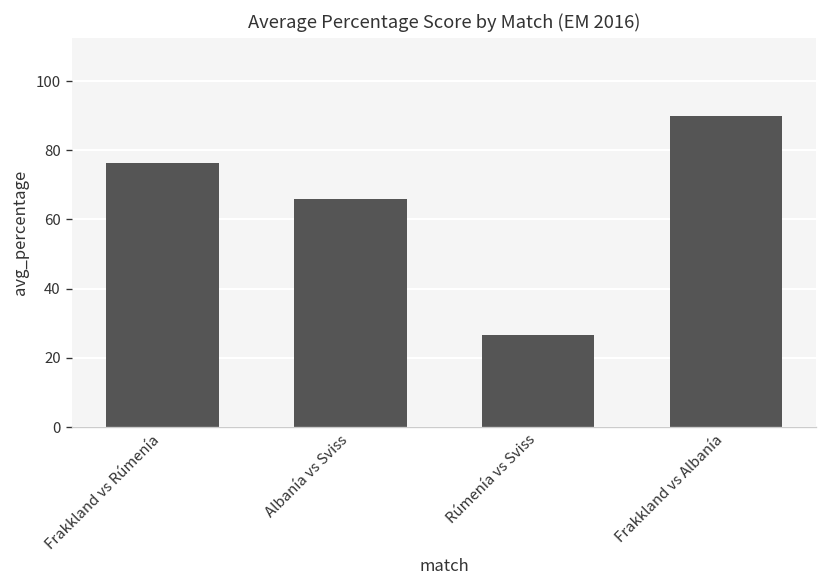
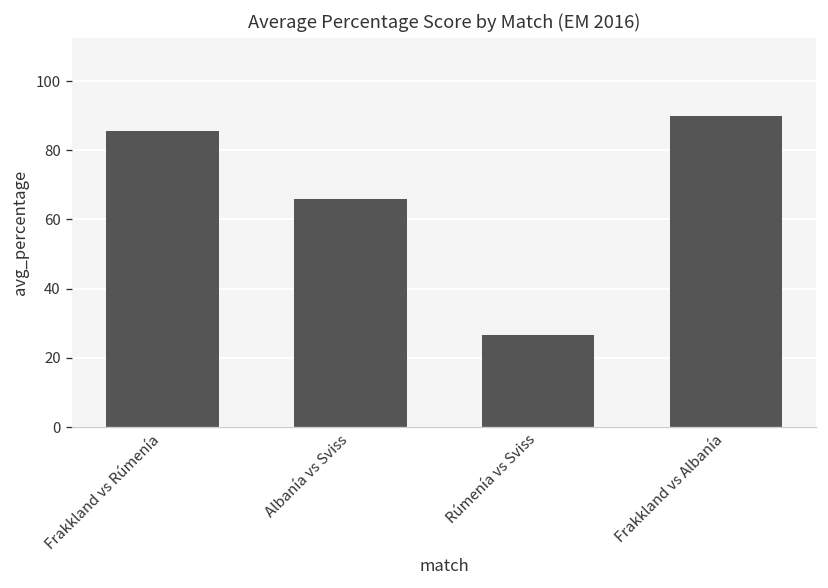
  {
-   "Frakkland vs Rúmenía": 76,
+   "Frakkland vs Rúmenía": 86,
    "Albanía vs Sviss": 66,
    "Rúmenía vs Sviss": 27,
    "Frakkland vs Albanía": 90
  }
